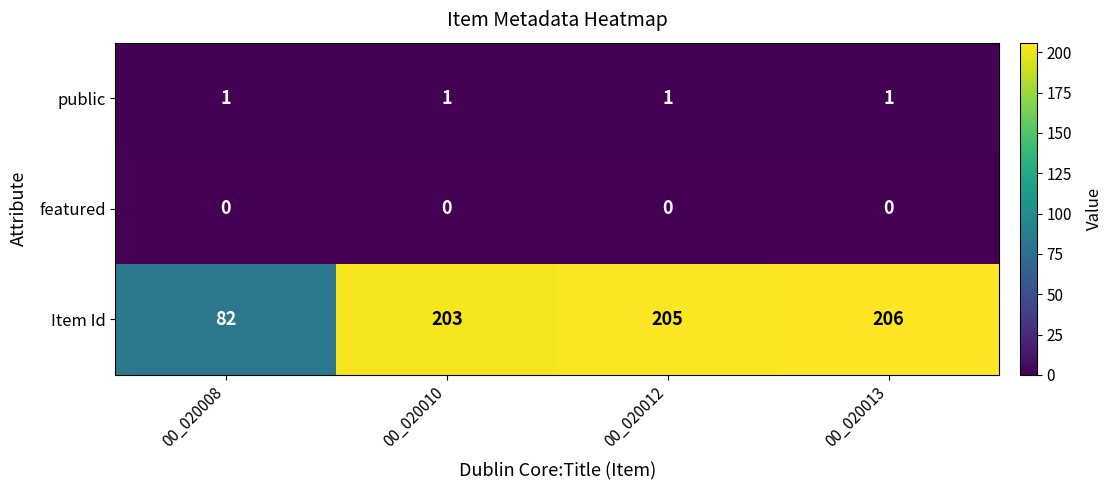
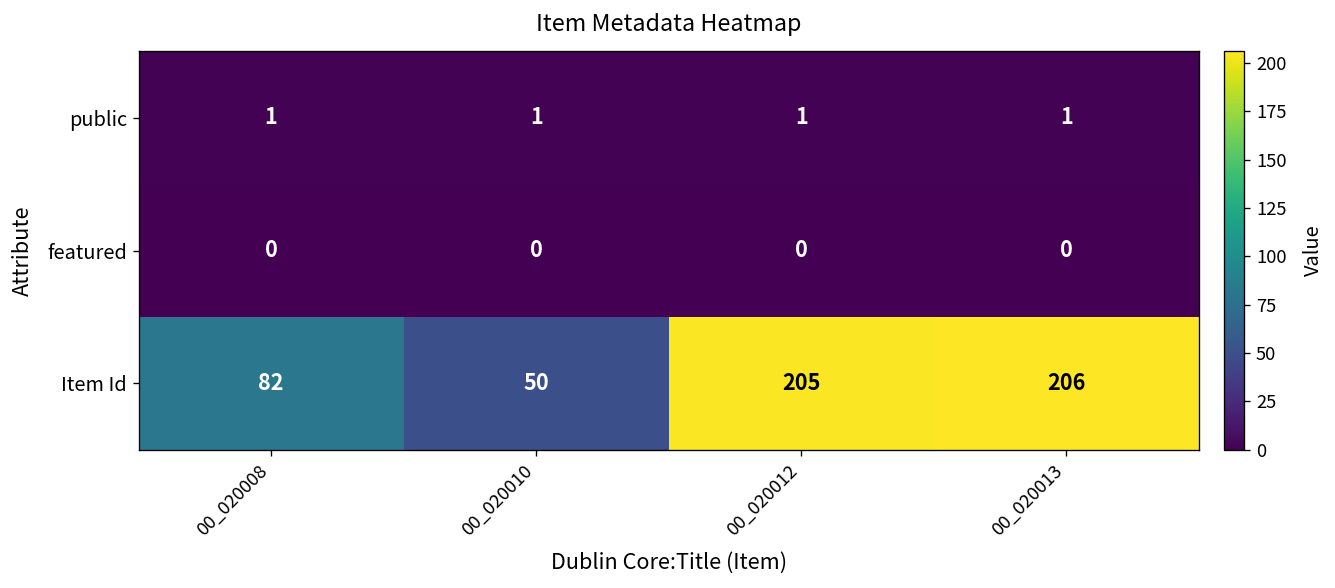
  {
    "public": {
      "00_020008": 1,
      "00_020010": 1,
      "00_020012": 1,
      "00_020013": 1
    },
    "featured": {
      "00_020008": 0,
      "00_020010": 0,
      "00_020012": 0,
      "00_020013": 0
    },
    "Item Id": {
      "00_020008": 82,
-     "00_020010": 203,
+     "00_020010": 50,
      "00_020012": 205,
      "00_020013": 206
    }
  }
